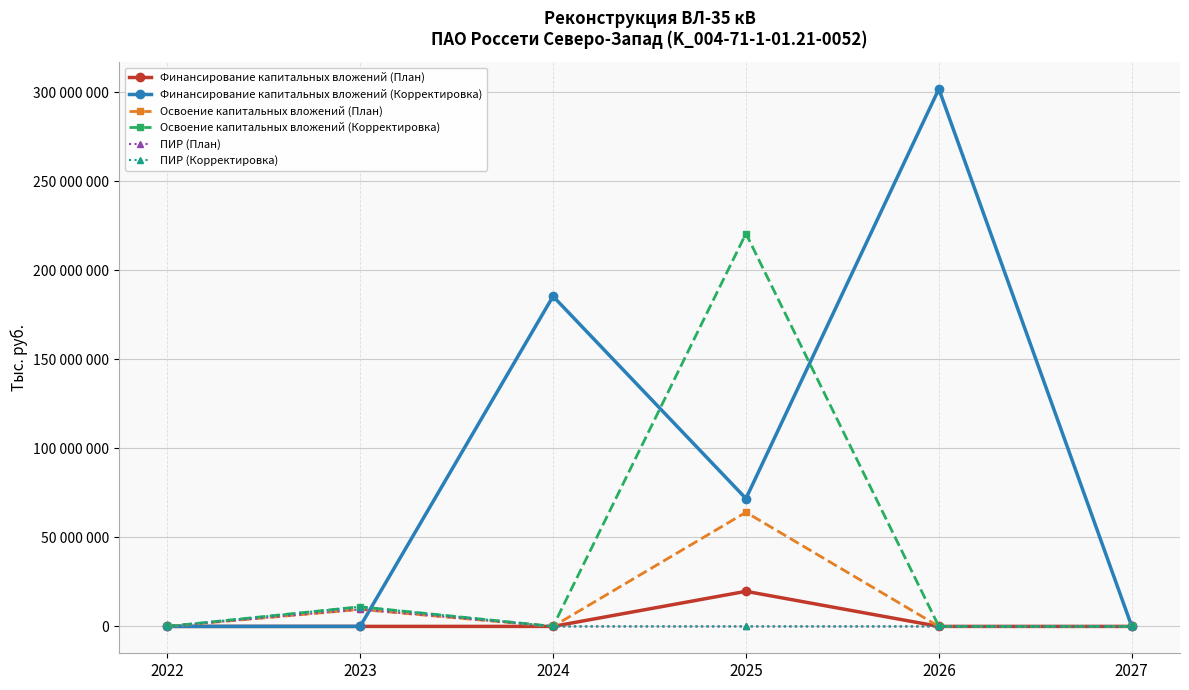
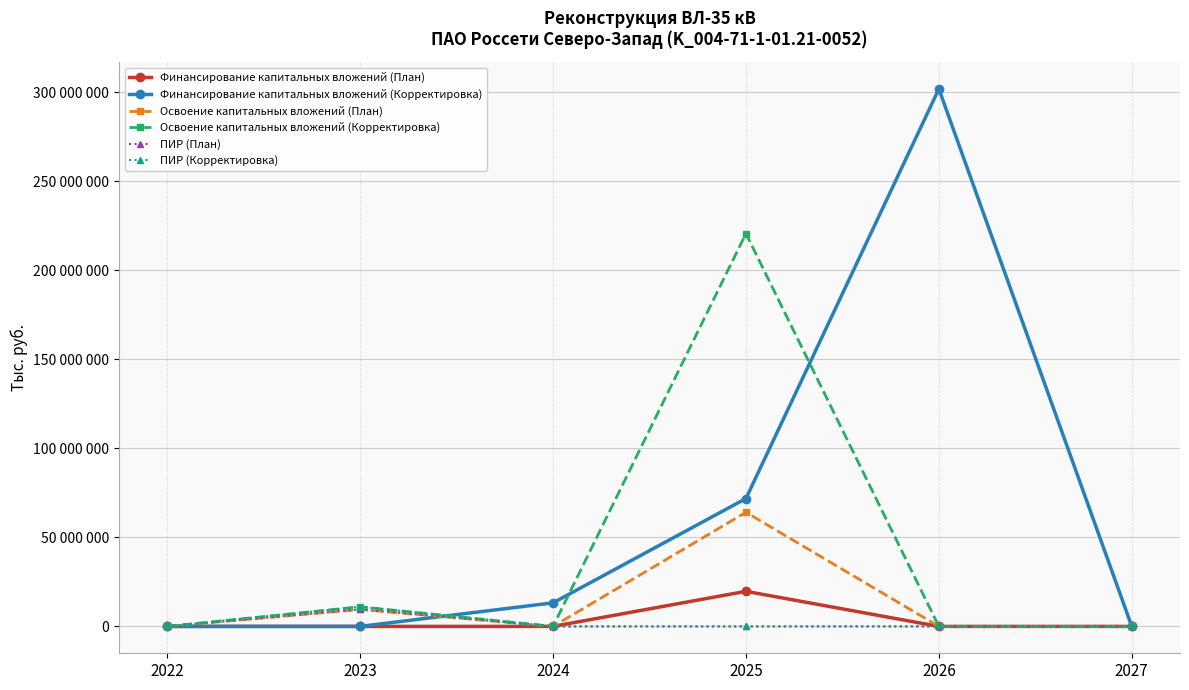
  {
    "Финансирование капитальных вложений (План)": {
      "2025": 20000000
    },
    "Финансирование капитальных вложений (Корректировка)": {
-     "2024": 185000000,
+     "2024": 13000000,
      "2025": 72000000,
      "2026": 302000000
    },
    "Освоение капитальных вложений (План)": {
      "2025": 64000000
    }
  }
